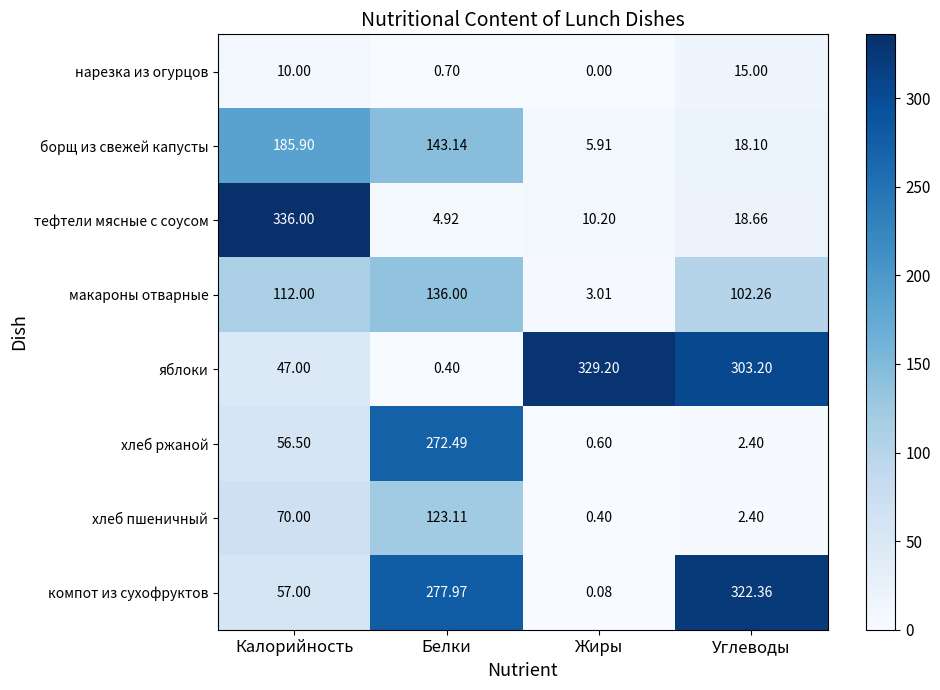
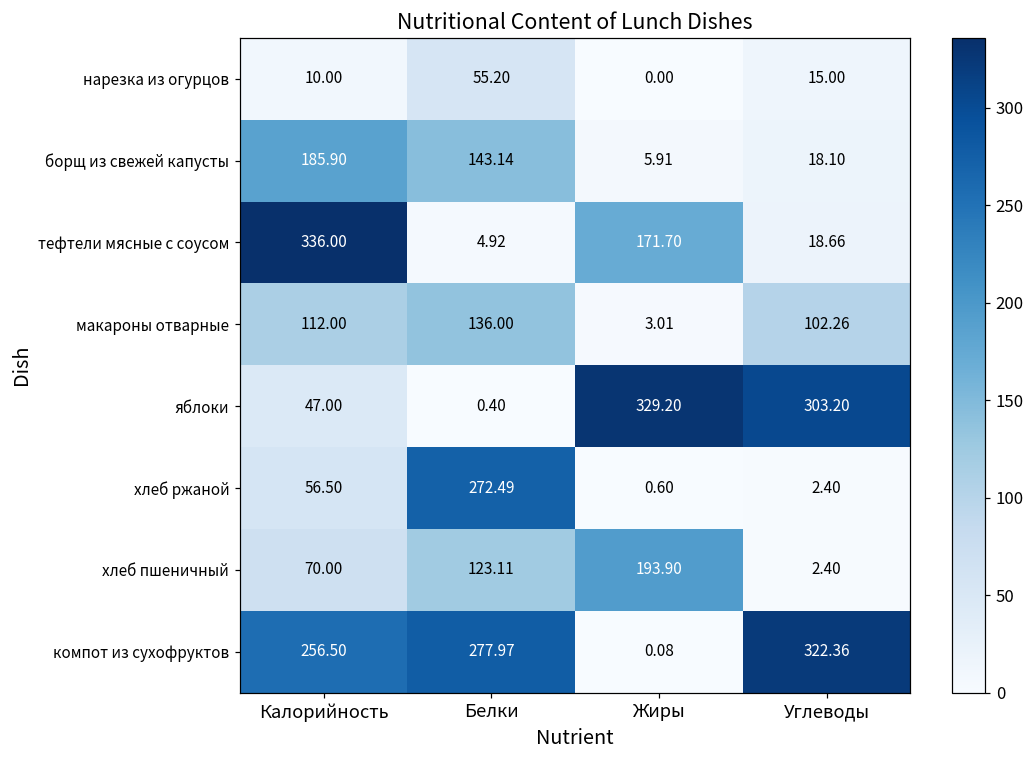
  {
    "нарезка из огурцов": {
      "Калорийность": 10.00,
-     "Белки": 0.70,
+     "Белки": 55.20,
      "Жиры": 0.00,
      "Углеводы": 15.00
    },
    "борщ из свежей капусты": {
      "Калорийность": 185.90,
      "Белки": 143.14,
      "Жиры": 5.91,
      "Углеводы": 18.10
    },
    "тефтели мясные с соусом": {
      "Калорийность": 336.00,
      "Белки": 4.92,
-     "Жиры": 10.20,
+     "Жиры": 171.70,
      "Углеводы": 18.66
    },
    "макароны отварные": {
      "Калорийность": 112.00,
      "Белки": 136.00,
      "Жиры": 3.01,
      "Углеводы": 102.26
    },
    "яблоки": {
      "Калорийность": 47.00,
      "Белки": 0.40,
      "Жиры": 329.20,
      "Углеводы": 303.20
    },
    "хлеб ржаной": {
      "Калорийность": 56.50,
      "Белки": 272.49,
      "Жиры": 0.60,
      "Углеводы": 2.40
    },
    "хлеб пшеничный": {
      "Калорийность": 70.00,
      "Белки": 123.11,
-     "Жиры": 0.40,
+     "Жиры": 193.90,
      "Углеводы": 2.40
    },
    "компот из сухофруктов": {
-     "Калорийность": 57.00,
+     "Калорийность": 256.50,
      "Белки": 277.97,
      "Жиры": 0.08,
      "Углеводы": 322.36
    }
  }
